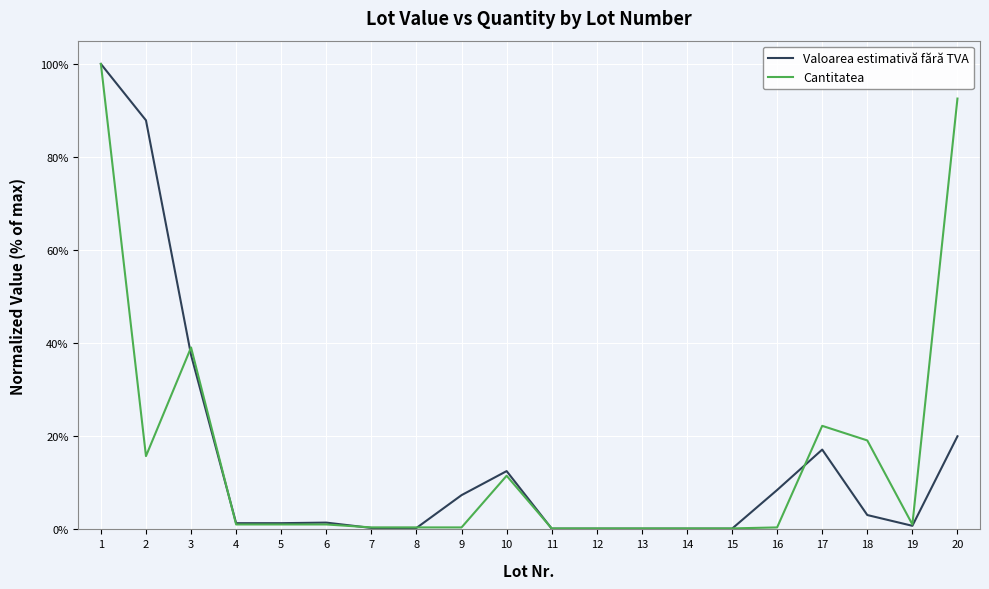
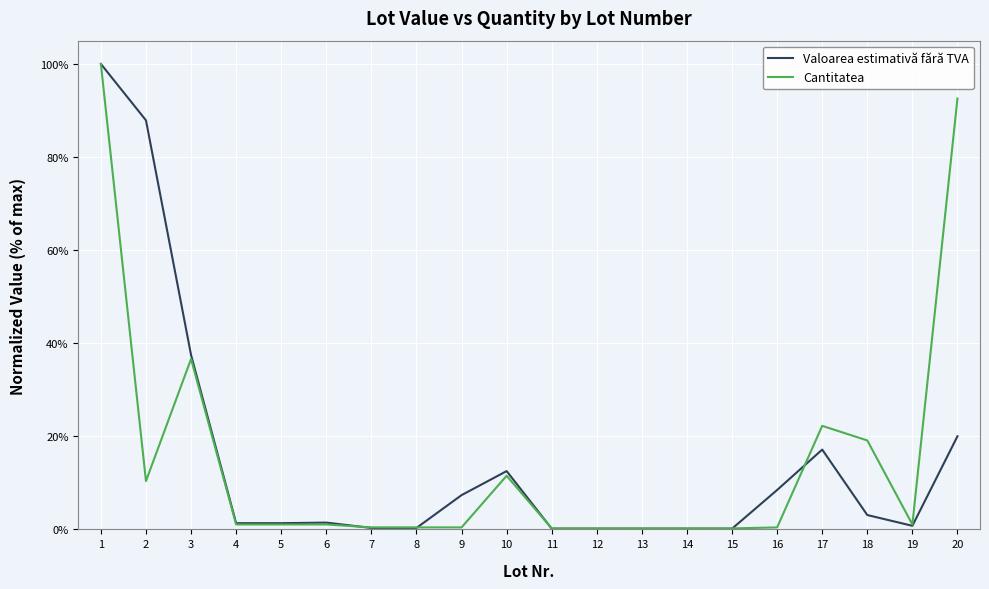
  {
    "Valoarea estimativă fără TVA": {
      "2": "88%",
      "3": "37%",
      "9": "7%",
      "10": "13%",
      "16": "8%",
      "17": "17%",
      "18": "3%",
      "20": "20%"
    },
    "Cantitatea": {
-     "2": "16%",
-     "3": "39%",
+     "2": "10%",
+     "3": "37%",
      "9": "0%",
      "10": "12%",
      "16": "0%",
      "17": "22%",
      "18": "19%",
      "20": "93%"
    }
  }
